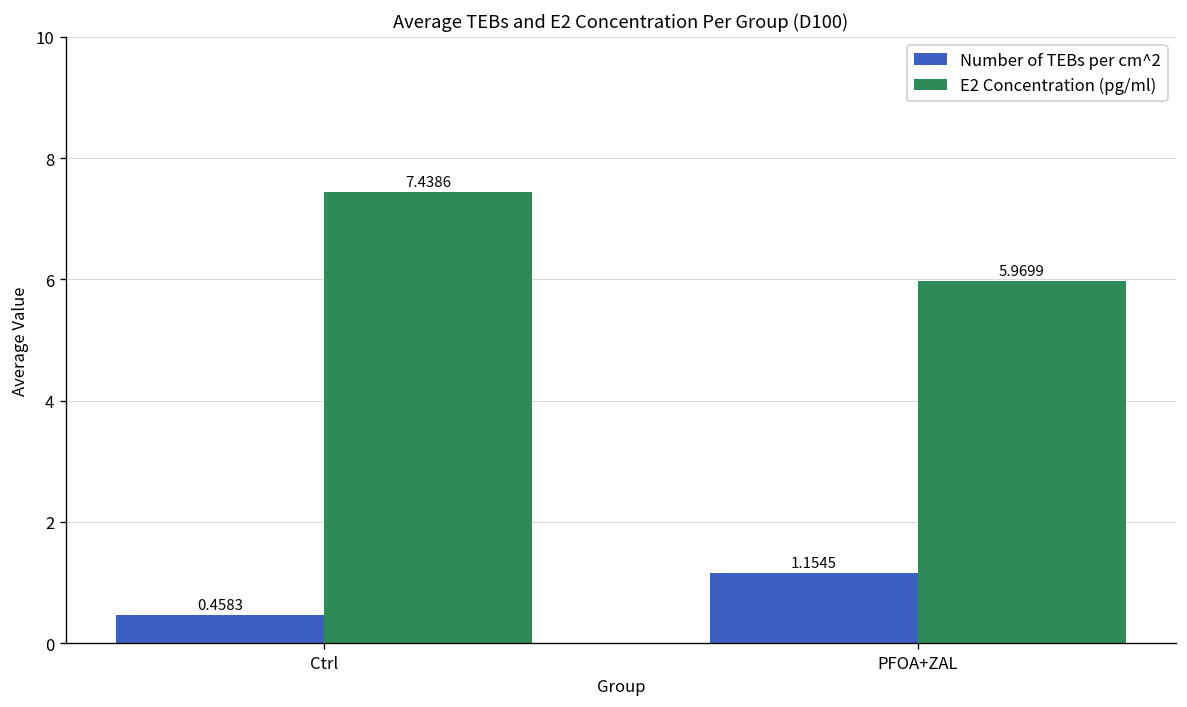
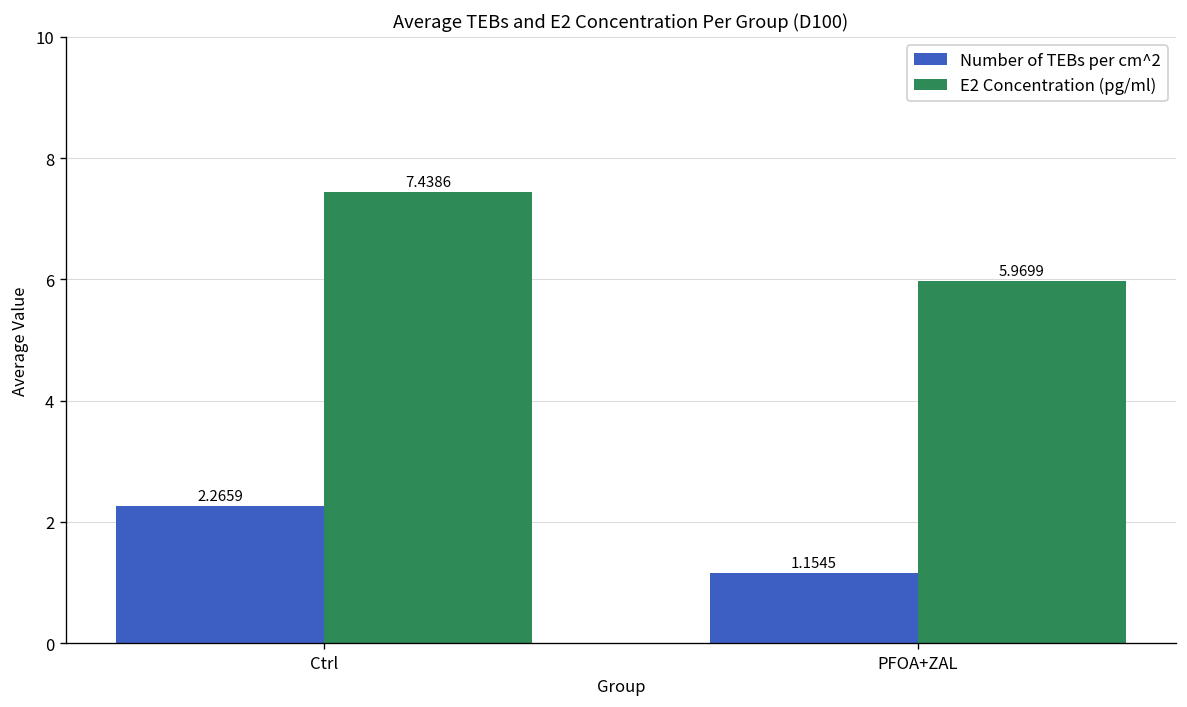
  {
    "Number of TEBs per cm^2": {
-     "Ctrl": 0.4583,
+     "Ctrl": 2.2659,
      "PFOA+ZAL": 1.1545
    },
    "E2 Concentration (pg/ml)": {
      "Ctrl": 7.4386,
      "PFOA+ZAL": 5.9699
    }
  }
